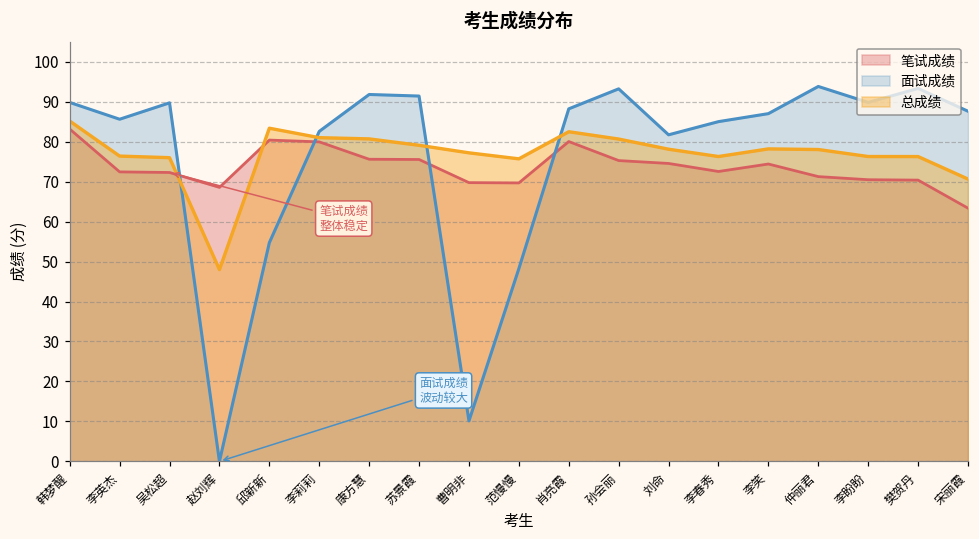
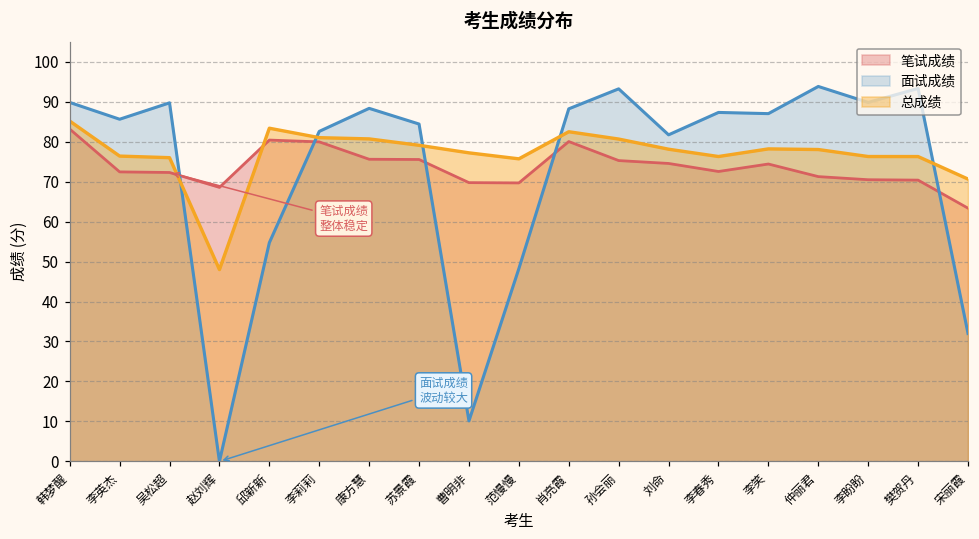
  {
    "面试成绩": {
      "韩梦醒": 90,
      "李英杰": 86,
      "吴松超": 90,
      "赵刘辉": 0,
      "邱新新": 55,
      "李莉莉": 83,
-     "康方慧": 92,
-     "苏景霞": 91,
+     "康方慧": 88,
+     "苏景霞": 84,
      "曹明非": 10,
      "范慢慢": 48,
      "肖亮霞": 88,
      "孙会丽": 93,
      "刘命": 82,
-     "李春秀": 85,
+     "李春秀": 87,
      "李笑": 87,
      "仲丽君": 94,
-     "宋丽霞": 88
+     "宋丽霞": 32
    }
  }
